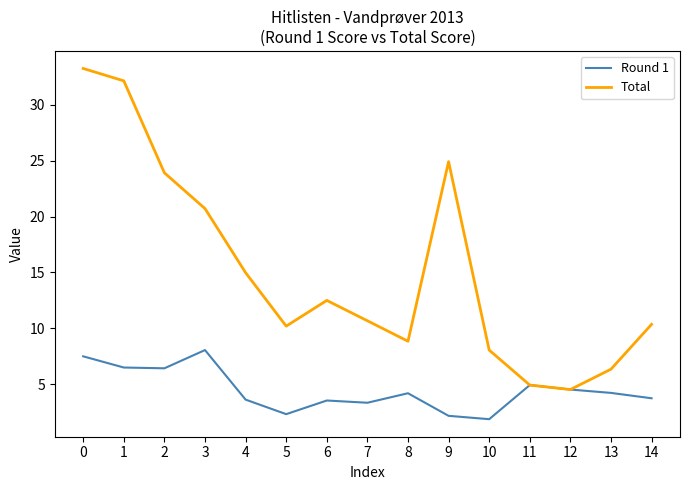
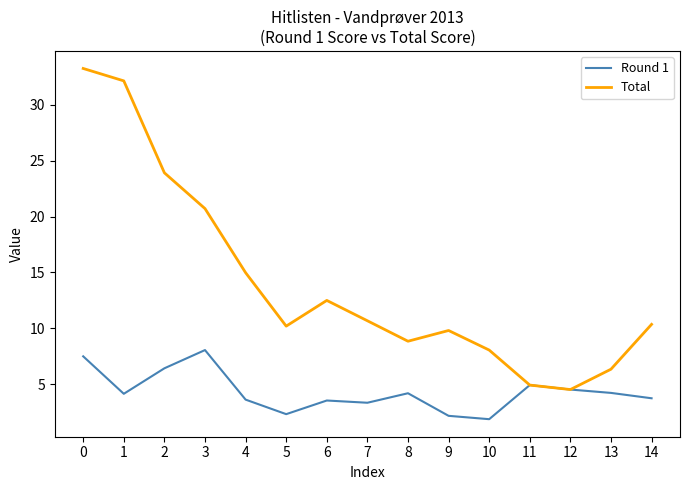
  {
    "Round 1": {
      "0": 7.5,
-     "1": 6.5,
+     "1": 4.2,
      "2": 6.4,
      "3": 8.1,
      "4": 3.6,
      "5": 2.3,
      "6": 3.6,
      "7": 3.4,
      "8": 4.2,
      "9": 2.2,
      "10": 1.9,
      "13": 4.2,
      "14": 3.8
    },
    "Total": {
      "0": 33.2,
      "1": 32.1,
      "2": 23.9,
      "3": 20.7,
      "4": 15.0,
      "5": 10.2,
      "6": 12.5,
      "7": 10.7,
      "8": 8.9,
-     "9": 24.9,
+     "9": 9.8,
      "10": 8.1,
      "13": 6.4,
      "14": 10.4
    }
  }
